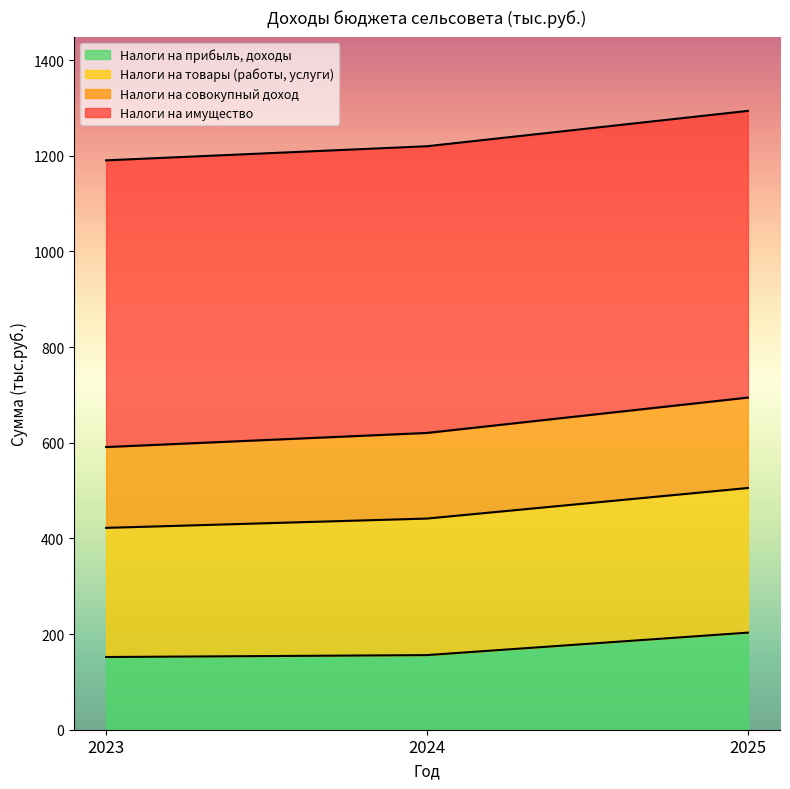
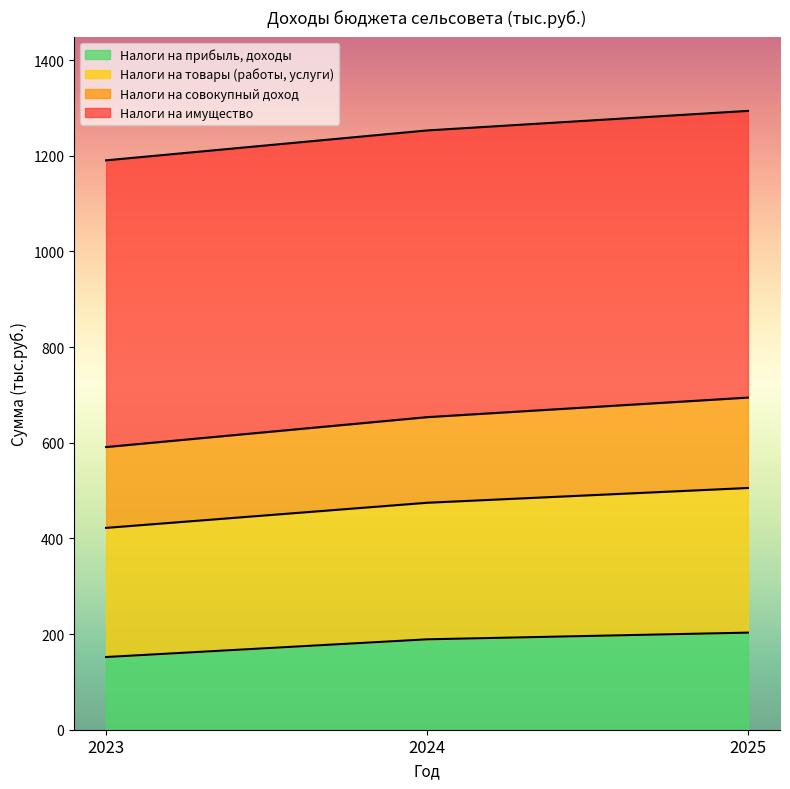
  {
    "Налоги на прибыль, доходы": {
      "2023": 150,
-     "2024": 160,
+     "2024": 190,
      "2025": 200
    },
    "Налоги на имущество": {
      "2023": 600,
      "2024": 600,
      "2025": 600
    }
  }
